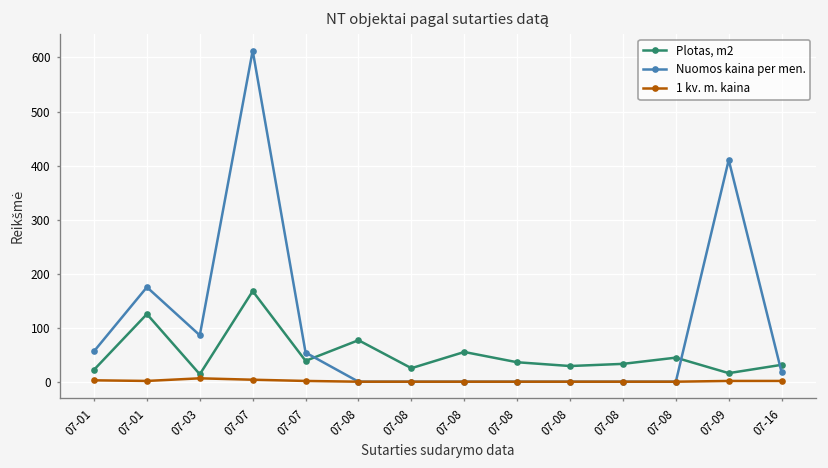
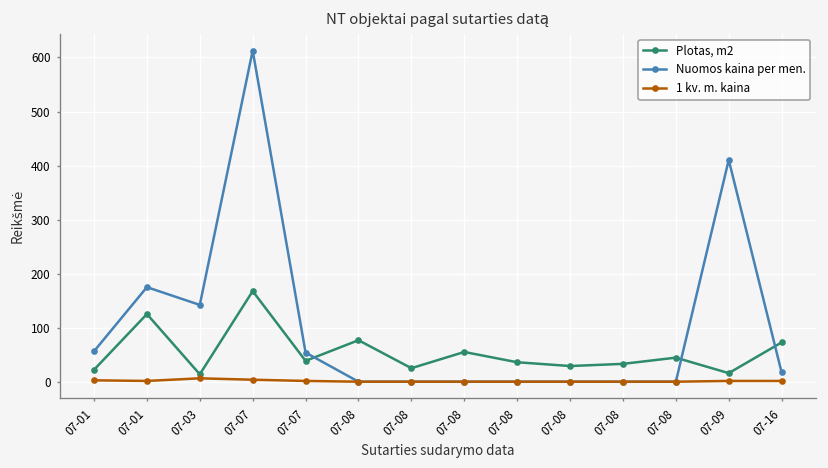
  {
    "Plotas, m2": {
      "07-03": 10,
      "07-09": 20,
-     "07-16": 30
+     "07-16": 70
    },
    "Nuomos kaina per men.": {
-     "07-03": 90,
+     "07-03": 140,
      "07-09": 410,
      "07-16": 20
    },
    "1 kv. m. kaina": {
      "07-03": 10,
      "07-09": 0,
      "07-16": 0
    }
  }
